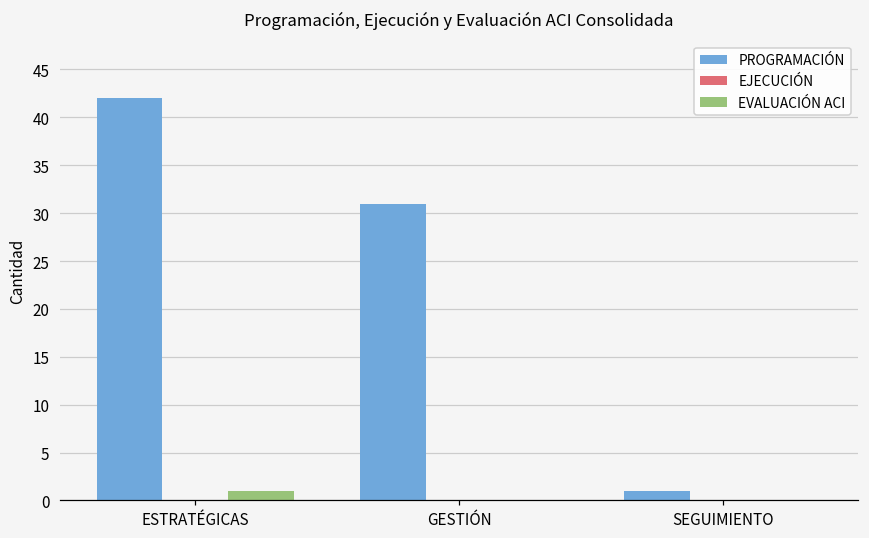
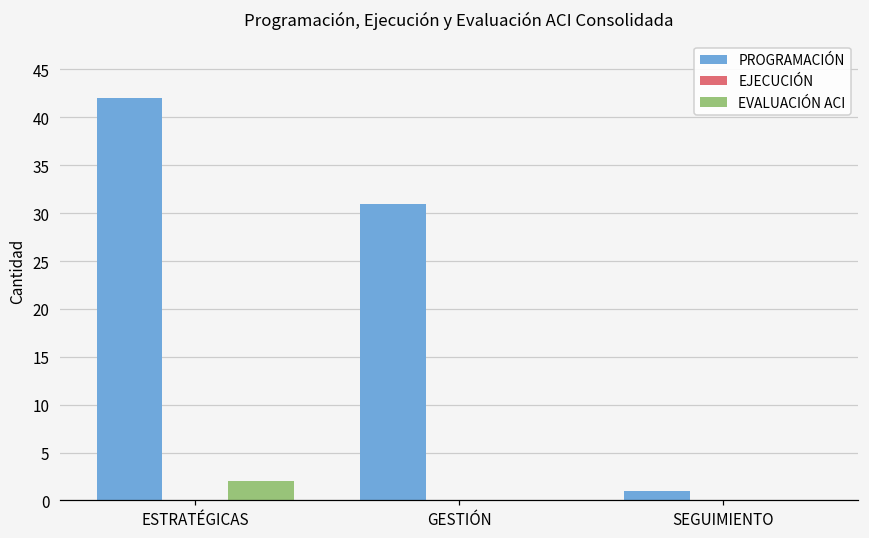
  {
    "PROGRAMACIÓN": {
      "ESTRATÉGICAS": 42,
      "GESTIÓN": 31,
      "SEGUIMIENTO": 1
    },
    "EJECUCIÓN": {
      "ESTRATÉGICAS": 0,
      "GESTIÓN": 0,
      "SEGUIMIENTO": 0
    },
    "EVALUACIÓN ACI": {
-     "ESTRATÉGICAS": 1,
+     "ESTRATÉGICAS": 2,
      "GESTIÓN": 0,
      "SEGUIMIENTO": 0
    }
  }
